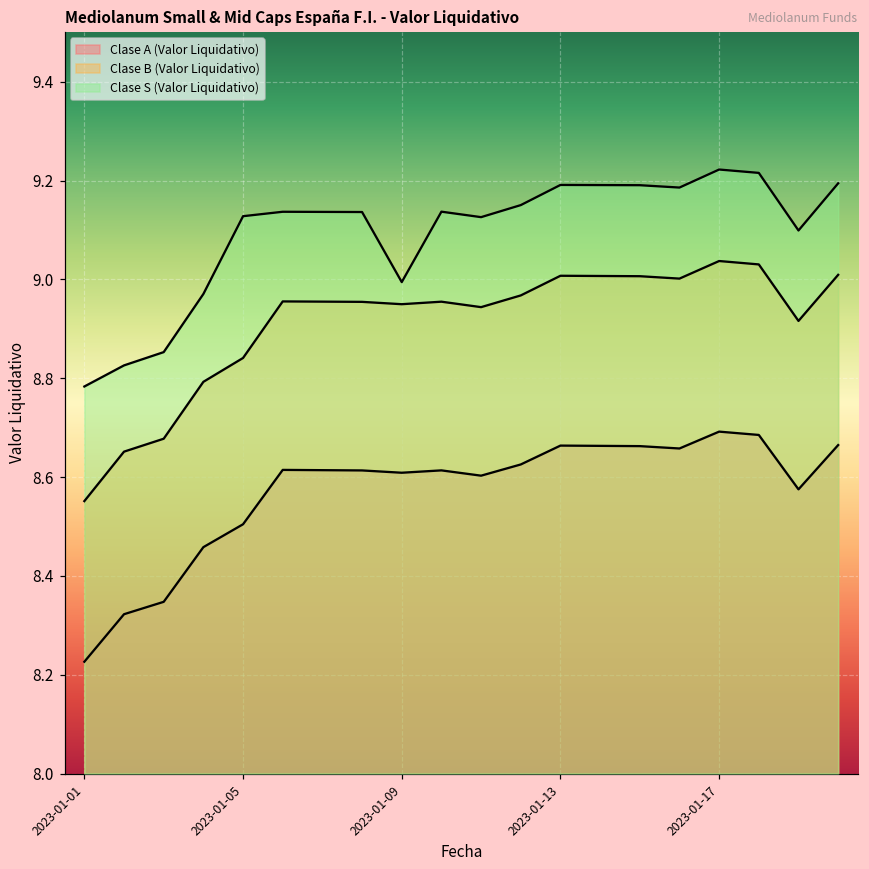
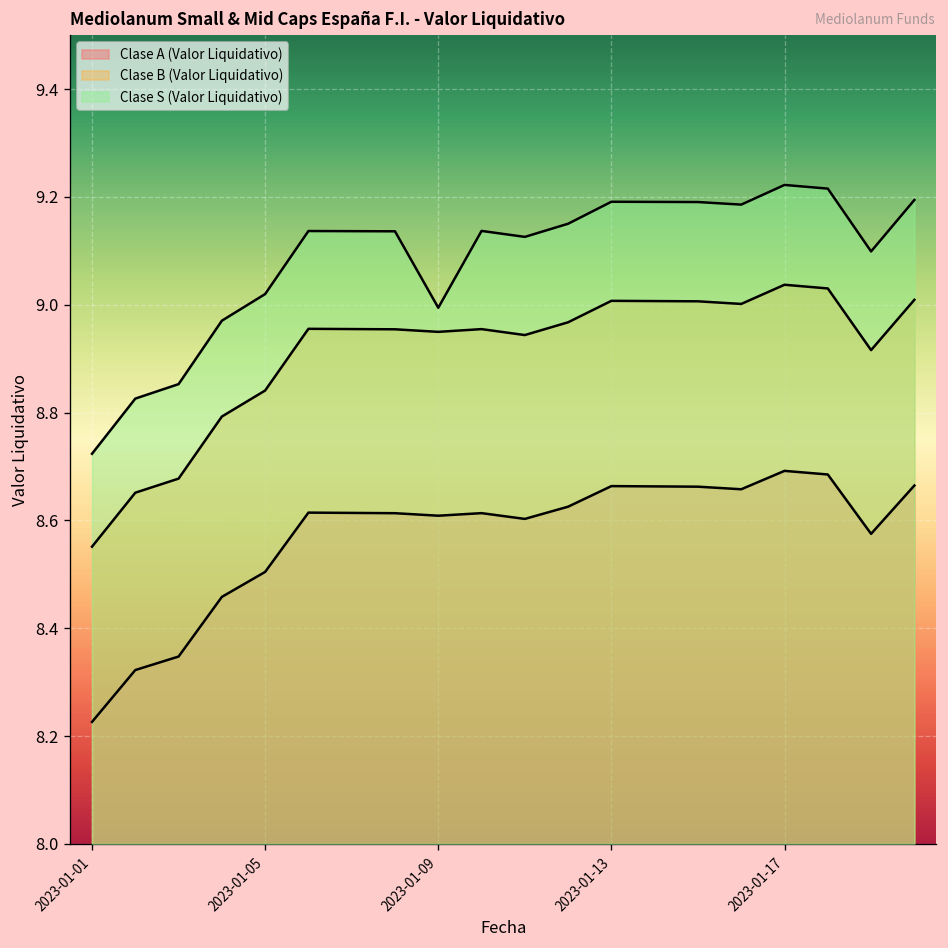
  {
    "Clase S (Valor Liquidativo)": {
-     "2023-01-01": 8.78,
-     "2023-01-05": 9.13,
+     "2023-01-01": 8.72,
+     "2023-01-05": 9.02,
      "2023-01-09": 8.99,
      "2023-01-13": 9.19,
      "2023-01-17": 9.22
    }
  }
